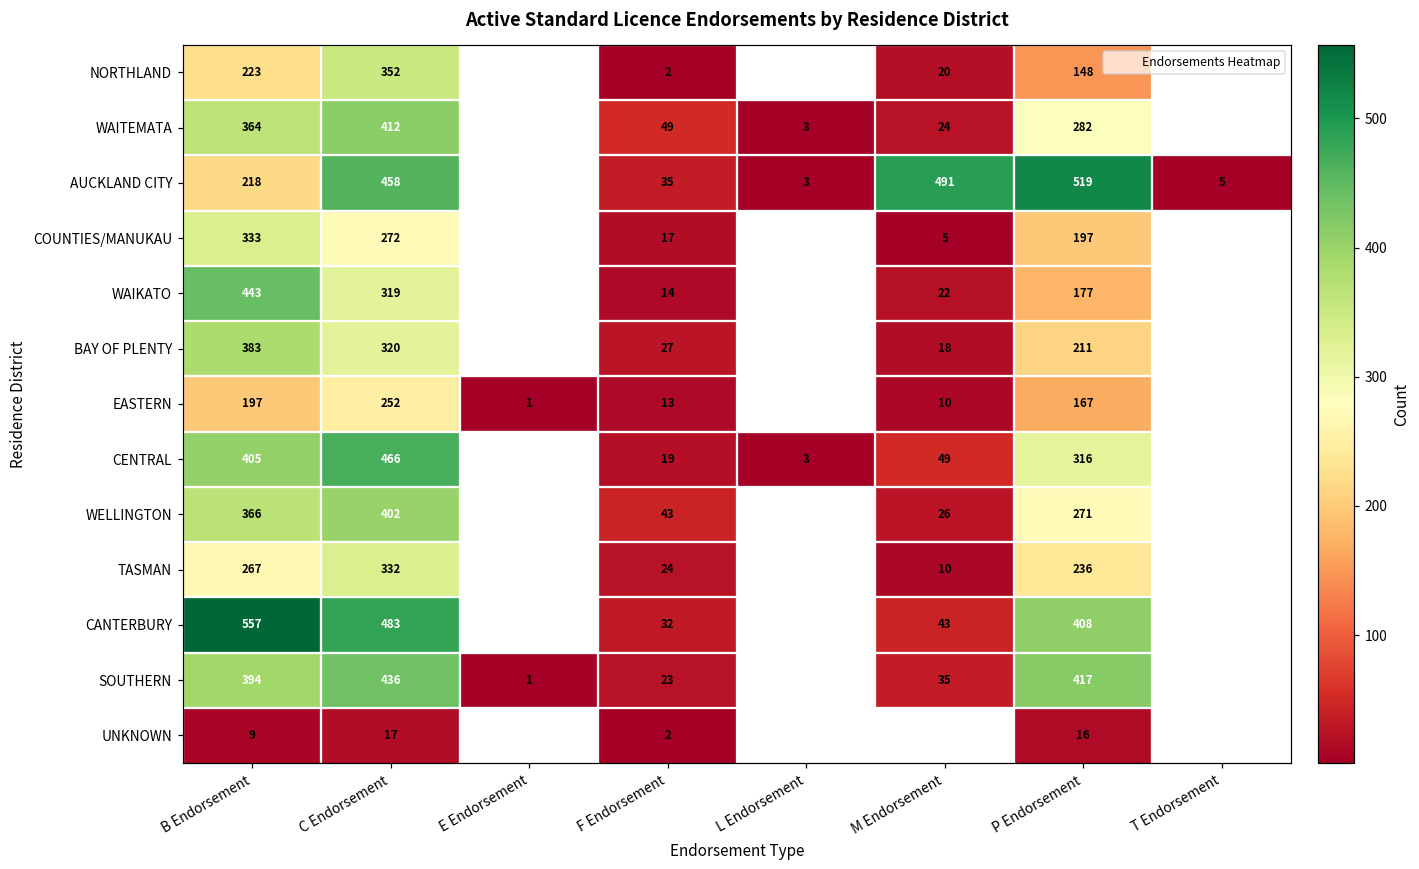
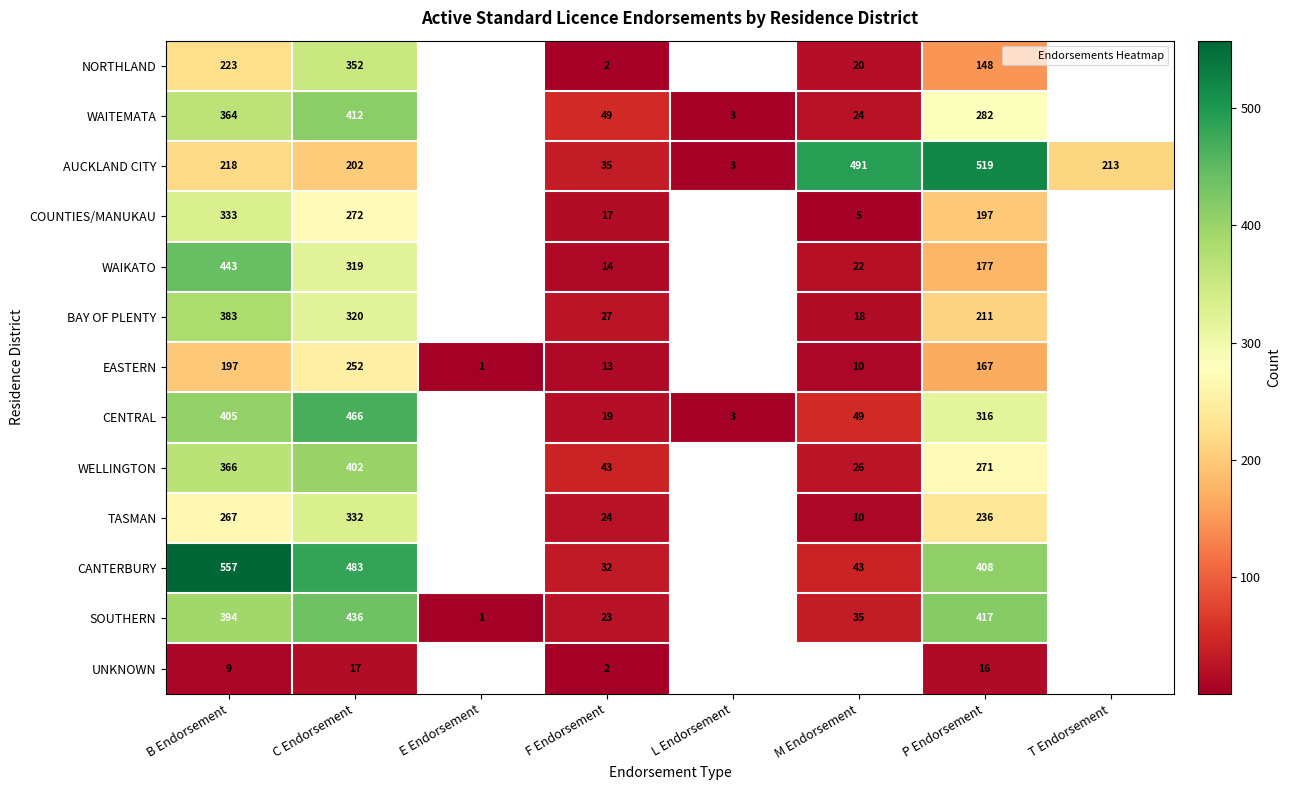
  {
    "NORTHLAND": {
      "B Endorsement": 223,
      "C Endorsement": 352,
      "F Endorsement": 2,
      "M Endorsement": 20,
      "P Endorsement": 148
    },
    "WAITEMATA": {
      "B Endorsement": 364,
      "C Endorsement": 412,
      "F Endorsement": 49,
      "L Endorsement": 3,
      "M Endorsement": 24,
      "P Endorsement": 282
    },
    "AUCKLAND CITY": {
      "B Endorsement": 218,
-     "C Endorsement": 458,
+     "C Endorsement": 202,
      "F Endorsement": 35,
      "L Endorsement": 3,
      "M Endorsement": 491,
      "P Endorsement": 519,
-     "T Endorsement": 5
+     "T Endorsement": 213
    },
    "COUNTIES/MANUKAU": {
      "B Endorsement": 333,
      "C Endorsement": 272,
      "F Endorsement": 17,
      "M Endorsement": 5,
      "P Endorsement": 197
    },
    "WAIKATO": {
      "B Endorsement": 443,
      "C Endorsement": 319,
      "F Endorsement": 14,
      "M Endorsement": 22,
      "P Endorsement": 177
    },
    "BAY OF PLENTY": {
      "B Endorsement": 383,
      "C Endorsement": 320,
      "F Endorsement": 27,
      "M Endorsement": 18,
      "P Endorsement": 211
    },
    "EASTERN": {
      "B Endorsement": 197,
      "C Endorsement": 252,
      "E Endorsement": 1,
      "F Endorsement": 13,
      "M Endorsement": 10,
      "P Endorsement": 167
    },
    "CENTRAL": {
      "B Endorsement": 405,
      "C Endorsement": 466,
      "F Endorsement": 19,
      "L Endorsement": 3,
      "M Endorsement": 49,
      "P Endorsement": 316
    },
    "WELLINGTON": {
      "B Endorsement": 366,
      "C Endorsement": 402,
      "F Endorsement": 43,
      "M Endorsement": 26,
      "P Endorsement": 271
    },
    "TASMAN": {
      "B Endorsement": 267,
      "C Endorsement": 332,
      "F Endorsement": 24,
      "M Endorsement": 10,
      "P Endorsement": 236
    },
    "CANTERBURY": {
      "B Endorsement": 557,
      "C Endorsement": 483,
      "F Endorsement": 32,
      "M Endorsement": 43,
      "P Endorsement": 408
    },
    "SOUTHERN": {
      "B Endorsement": 394,
      "C Endorsement": 436,
      "E Endorsement": 1,
      "F Endorsement": 23,
      "M Endorsement": 35,
      "P Endorsement": 417
    },
    "UNKNOWN": {
      "B Endorsement": 9,
      "C Endorsement": 17,
      "F Endorsement": 2,
      "P Endorsement": 16
    }
  }
